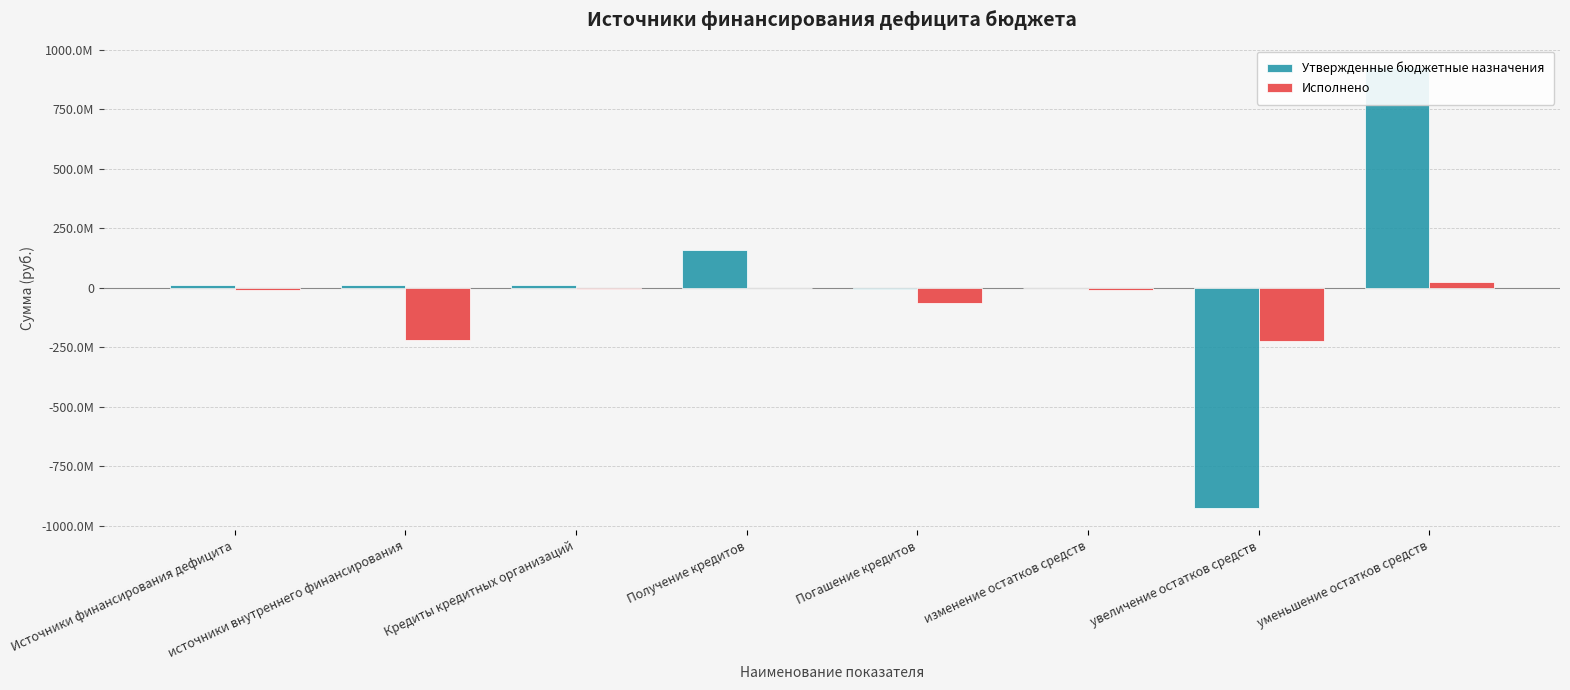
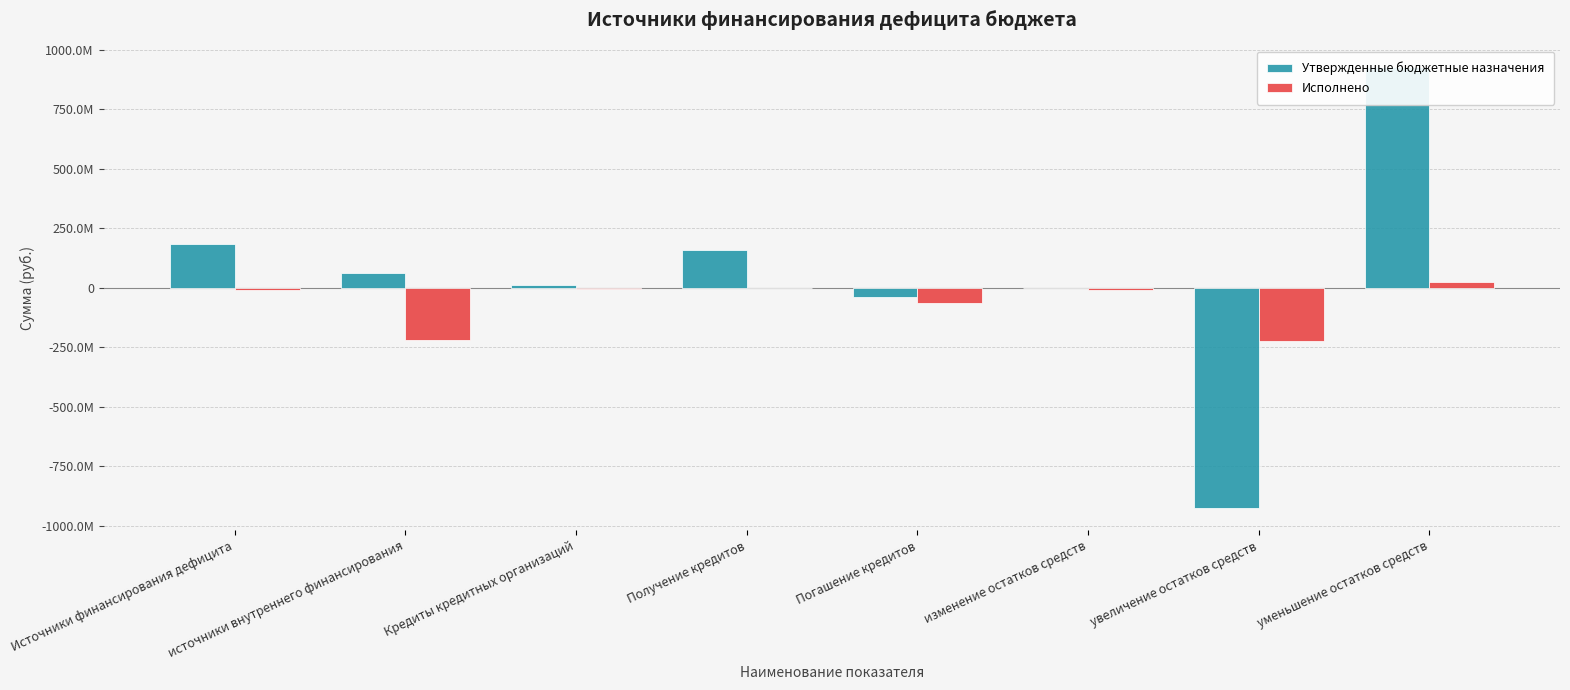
  {
    "Утвержденные бюджетные назначения": {
-     "Источники финансирования дефицита": 10000000,
-     "источники внутреннего финансирования": 10000000,
+     "Источники финансирования дефицита": 190000000,
+     "источники внутреннего финансирования": 60000000,
      "Кредиты кредитных организаций": 10000000,
      "Получение кредитов": 160000000,
-     "Погашение кредитов": 0,
+     "Погашение кредитов": -40000000,
      "изменение остатков средств": 0,
      "увеличение остатков средств": -930000000
    },
    "Исполнено": {
      "Источники финансирования дефицита": -10000000,
      "источники внутреннего финансирования": -220000000,
      "Получение кредитов": 0,
      "Погашение кредитов": -60000000,
      "увеличение остатков средств": -220000000,
      "уменьшение остатков средств": 20000000
    }
  }
